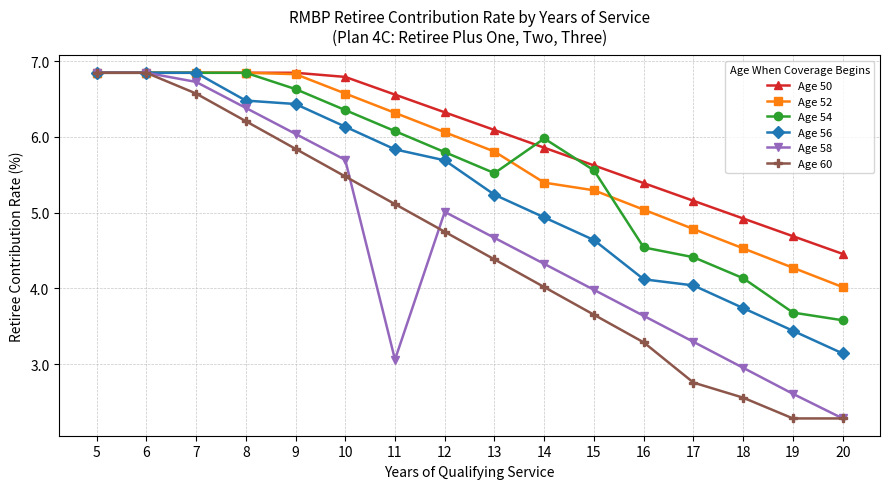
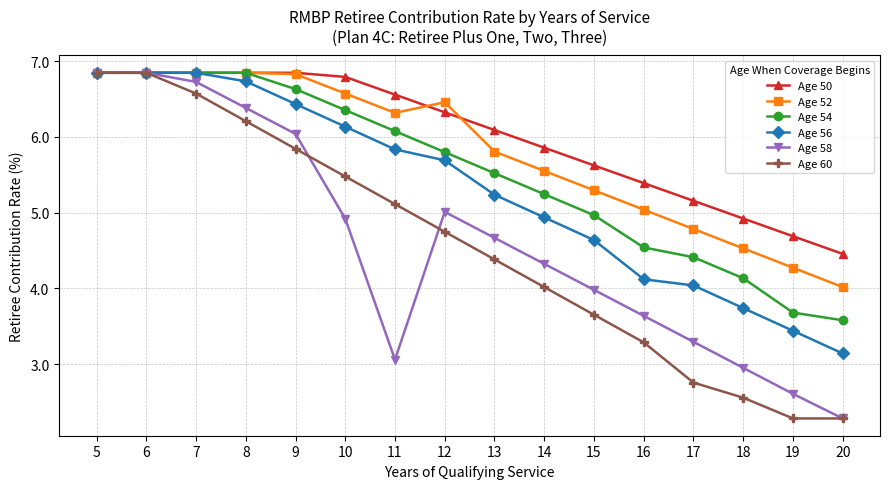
  {
    "Age 50": {
      "10": 6.8,
      "11": 6.6,
      "12": 6.3,
      "13": 6.1,
      "14": 5.9,
      "15": 5.6,
      "16": 5.4,
      "17": 5.2,
      "18": 4.9,
      "19": 4.7,
      "20": 4.5
    },
    "Age 52": {
      "10": 6.6,
      "11": 6.3,
-     "12": 6.1,
+     "12": 6.5,
      "13": 5.8,
-     "14": 5.4,
+     "14": 5.6,
      "15": 5.3,
      "16": 5.0,
      "17": 4.8,
      "18": 4.5,
      "19": 4.3,
      "20": 4.0
    },
    "Age 54": {
      "9": 6.6,
      "10": 6.4,
      "11": 6.1,
      "12": 5.8,
      "13": 5.5,
-     "14": 6.0,
-     "15": 5.6,
+     "14": 5.2,
+     "15": 5.0,
      "16": 4.5,
      "17": 4.4,
      "18": 4.1,
      "19": 3.7,
      "20": 3.6
    },
    "Age 56": {
-     "8": 6.5,
+     "8": 6.7,
      "9": 6.4,
      "10": 6.1,
      "11": 5.8,
      "12": 5.7,
      "13": 5.2,
      "14": 4.9,
      "15": 4.6,
      "16": 4.1,
      "17": 4.0,
      "18": 3.7,
      "19": 3.4,
      "20": 3.1
    },
    "Age 58": {
      "7": 6.7,
      "8": 6.4,
      "9": 6.0,
-     "10": 5.7,
+     "10": 4.9,
      "11": 3.1,
      "12": 5.0,
      "13": 4.7,
      "14": 4.3,
      "15": 4.0,
      "16": 3.6,
      "17": 3.3,
      "18": 3.0,
      "19": 2.6
    },
    "Age 60": {
      "7": 6.6,
      "8": 6.2,
      "9": 5.8,
      "10": 5.5,
      "11": 5.1,
      "12": 4.7,
      "13": 4.4,
      "14": 4.0,
      "15": 3.7,
      "16": 3.3,
      "17": 2.8,
      "18": 2.6,
      "19": 2.3
    }
  }
